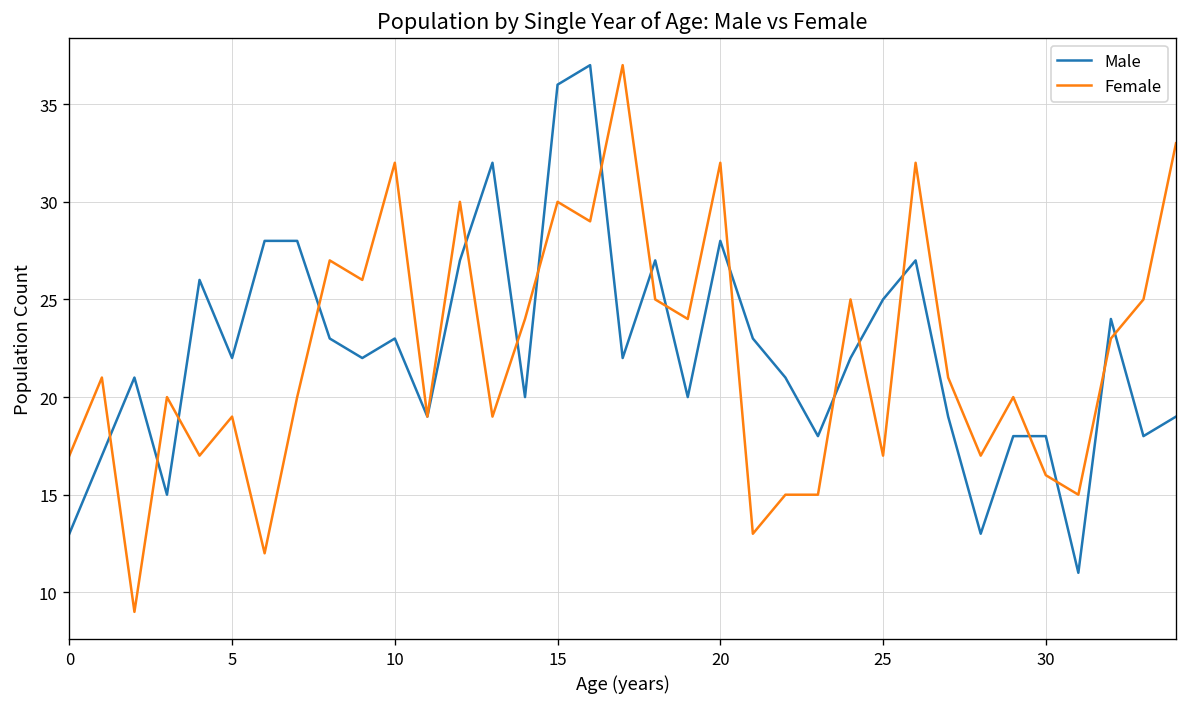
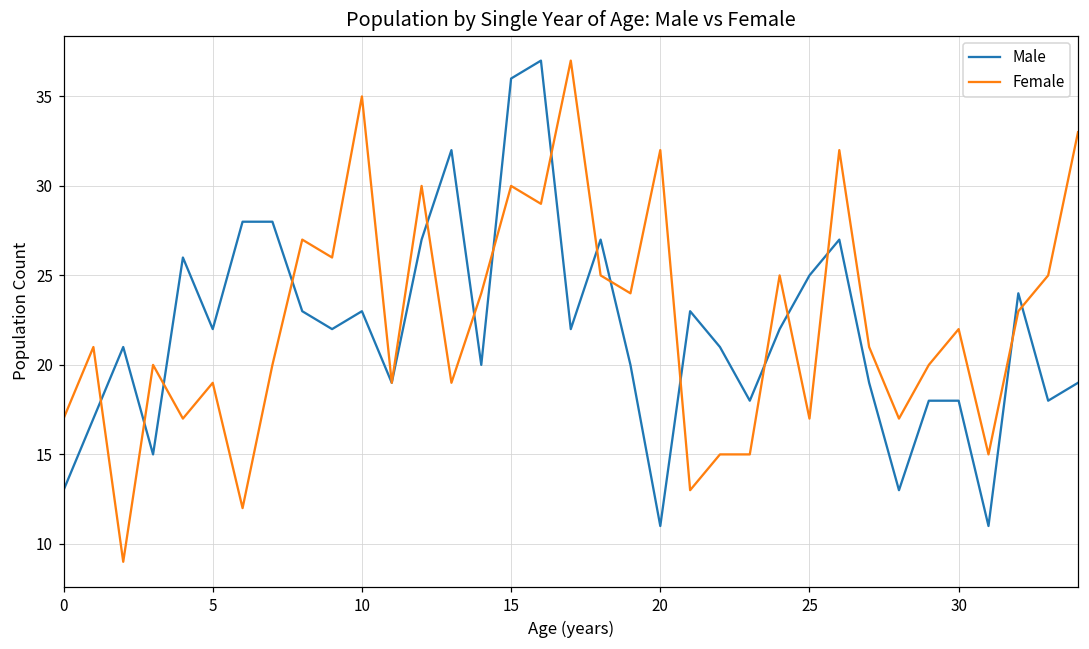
  {
    "Male": {
      "0": 13,
      "5": 22,
      "10": 23,
      "15": 36,
-     "20": 28,
+     "20": 11,
      "25": 25,
      "30": 18
    },
    "Female": {
      "0": 17,
      "5": 19,
-     "10": 32,
+     "10": 35,
      "15": 30,
      "20": 32,
      "25": 17,
-     "30": 16
+     "30": 22
    }
  }
